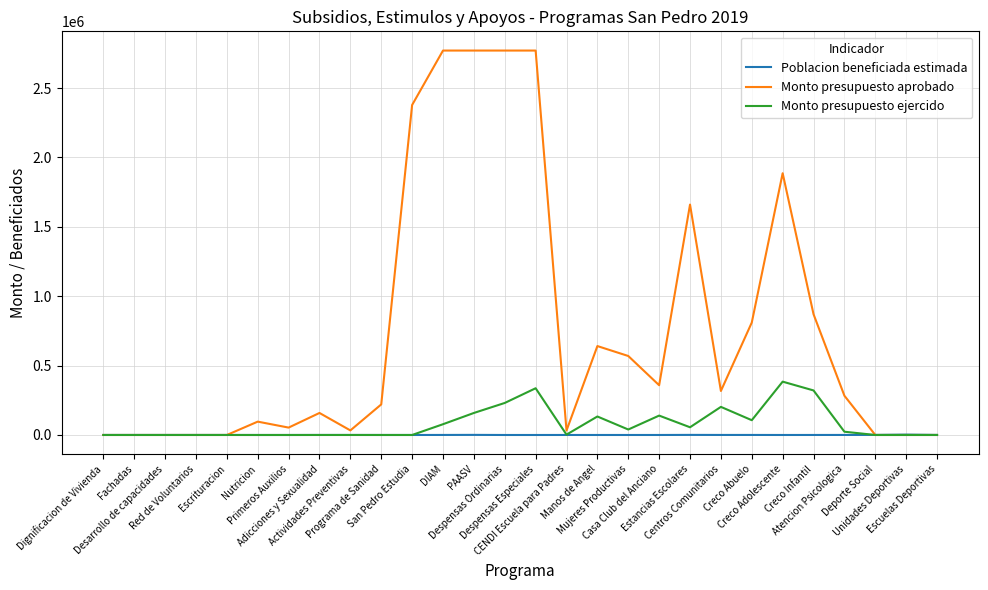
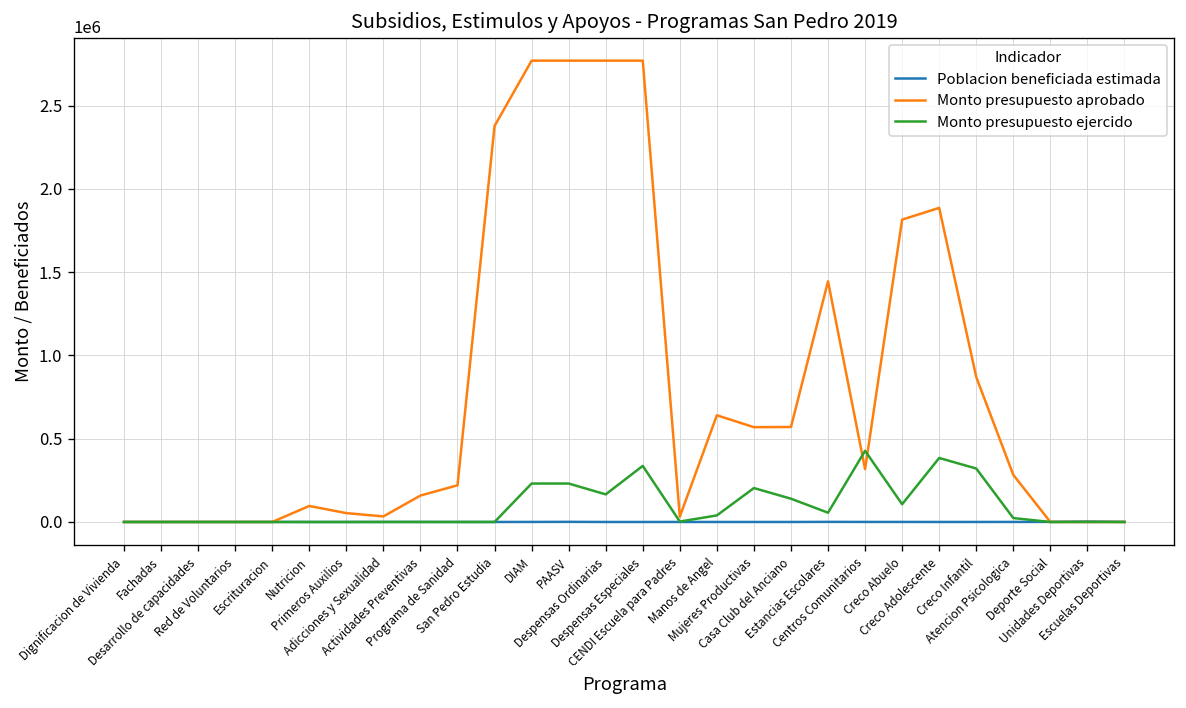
  {
    "Poblacion beneficiada estimada": {
      "DIAM": 0,
      "PAASV": 0,
      "Despensas Ordinarias": 0,
      "Despensas Especiales": 0,
      "Manos de Angel": 0,
      "Mujeres Productivas": 0,
      "Casa Club del Anciano": 0,
      "Estancias Escolares": 0,
      "Centros Comunitarios": 0,
      "Creco Abuelo": 0,
      "Creco Adolescente": 0,
      "Creco Infantil": 0,
      "Atencion Psicologica": 0
    },
    "Monto presupuesto aprobado": {
      "Nutricion": 100000,
      "Primeros Auxilios": 50000,
-     "Adicciones y Sexualidad": 160000,
-     "Actividades Preventivas": 30000,
+     "Adicciones y Sexualidad": 30000,
+     "Actividades Preventivas": 160000,
      "Programa de Sanidad": 220000,
      "San Pedro Estudia": 2380000,
      "DIAM": 2770000,
      "PAASV": 2770000,
      "Despensas Ordinarias": 2770000,
      "Despensas Especiales": 2770000,
      "CENDI Escuela para Padres": 30000,
      "Manos de Angel": 640000,
      "Mujeres Productivas": 570000,
-     "Casa Club del Anciano": 360000,
-     "Estancias Escolares": 1660000,
+     "Casa Club del Anciano": 570000,
+     "Estancias Escolares": 1440000,
      "Centros Comunitarios": 320000,
-     "Creco Abuelo": 810000,
+     "Creco Abuelo": 1820000,
      "Creco Adolescente": 1890000,
      "Creco Infantil": 870000,
      "Atencion Psicologica": 280000
    },
    "Monto presupuesto ejercido": {
-     "DIAM": 80000,
-     "PAASV": 160000,
-     "Despensas Ordinarias": 230000,
+     "DIAM": 230000,
+     "PAASV": 230000,
+     "Despensas Ordinarias": 170000,
      "Despensas Especiales": 340000,
-     "Manos de Angel": 130000,
-     "Mujeres Productivas": 40000,
+     "Manos de Angel": 40000,
+     "Mujeres Productivas": 200000,
      "Casa Club del Anciano": 140000,
      "Estancias Escolares": 60000,
-     "Centros Comunitarios": 200000,
+     "Centros Comunitarios": 430000,
      "Creco Abuelo": 110000,
      "Creco Adolescente": 380000,
      "Creco Infantil": 320000,
      "Atencion Psicologica": 20000
    }
  }
